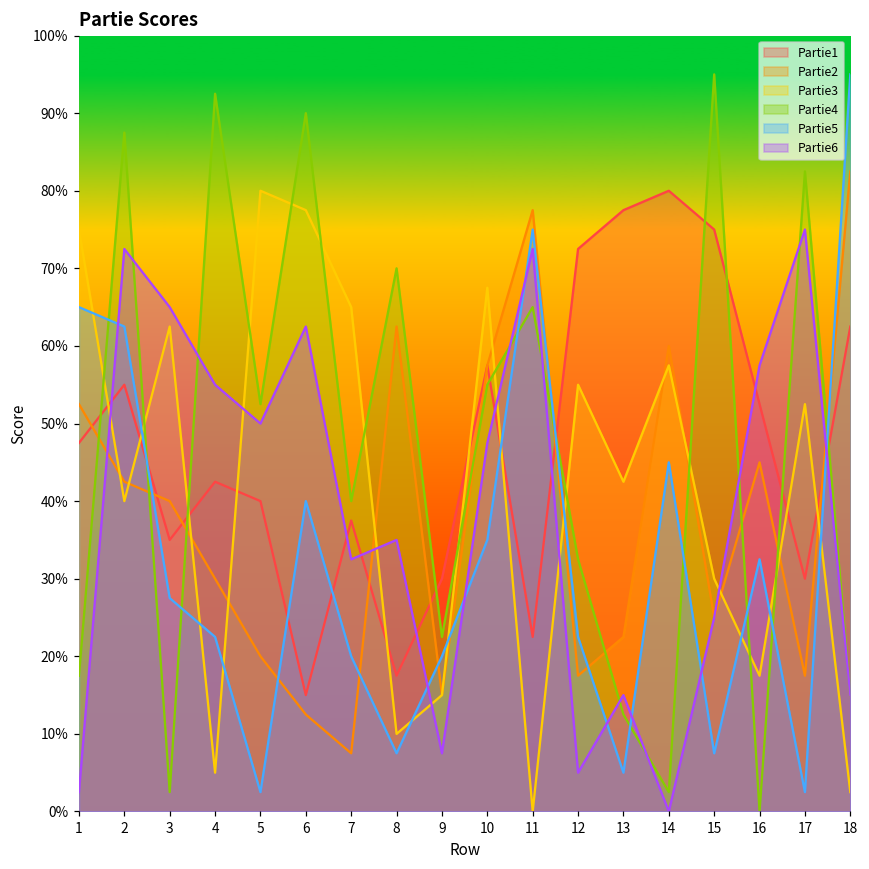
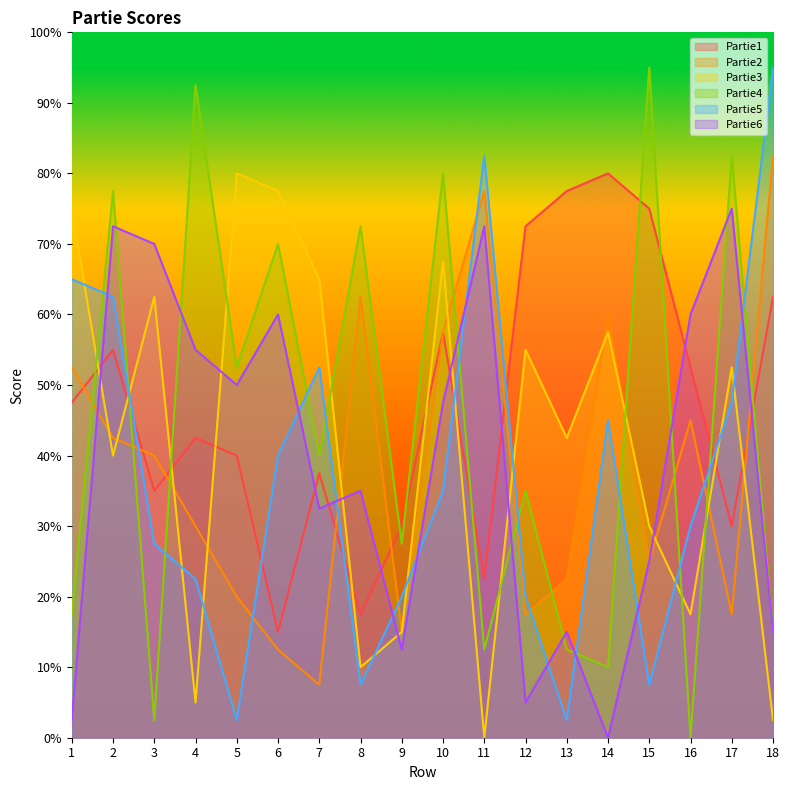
  {
    "Partie4": {
      "1": "18%",
-     "2": "88%",
+     "2": "78%",
      "3": "3%",
      "4": "93%",
      "5": "53%",
-     "6": "90%",
+     "6": "70%",
      "7": "40%",
-     "8": "70%",
-     "9": "23%",
-     "10": "55%",
-     "11": "65%",
-     "12": "33%",
+     "8": "73%",
+     "9": "28%",
+     "10": "80%",
+     "11": "13%",
+     "12": "35%",
      "13": "13%",
-     "14": "3%",
+     "14": "10%",
      "15": "95%",
      "16": "0%",
      "17": "83%"
    },
    "Partie5": {
      "1": "65%",
      "2": "63%",
      "3": "28%",
      "4": "23%",
      "5": "3%",
      "6": "40%",
-     "7": "20%",
+     "7": "53%",
      "8": "8%",
      "9": "20%",
      "10": "35%",
-     "11": "75%",
-     "12": "23%",
-     "13": "5%",
+     "11": "83%",
+     "12": "20%",
+     "13": "3%",
      "14": "45%",
      "15": "8%",
-     "16": "33%",
-     "17": "3%",
+     "16": "30%",
+     "17": "48%",
      "18": "95%"
    },
    "Partie6": {
      "1": "3%",
      "2": "73%",
-     "3": "65%",
+     "3": "70%",
      "4": "55%",
      "5": "50%",
-     "6": "63%",
+     "6": "60%",
      "7": "33%",
      "8": "35%",
-     "9": "8%",
+     "9": "13%",
      "10": "48%",
      "11": "73%",
      "12": "5%",
      "13": "15%",
      "14": "0%",
-     "16": "57%",
+     "16": "60%",
      "17": "75%"
    }
  }
